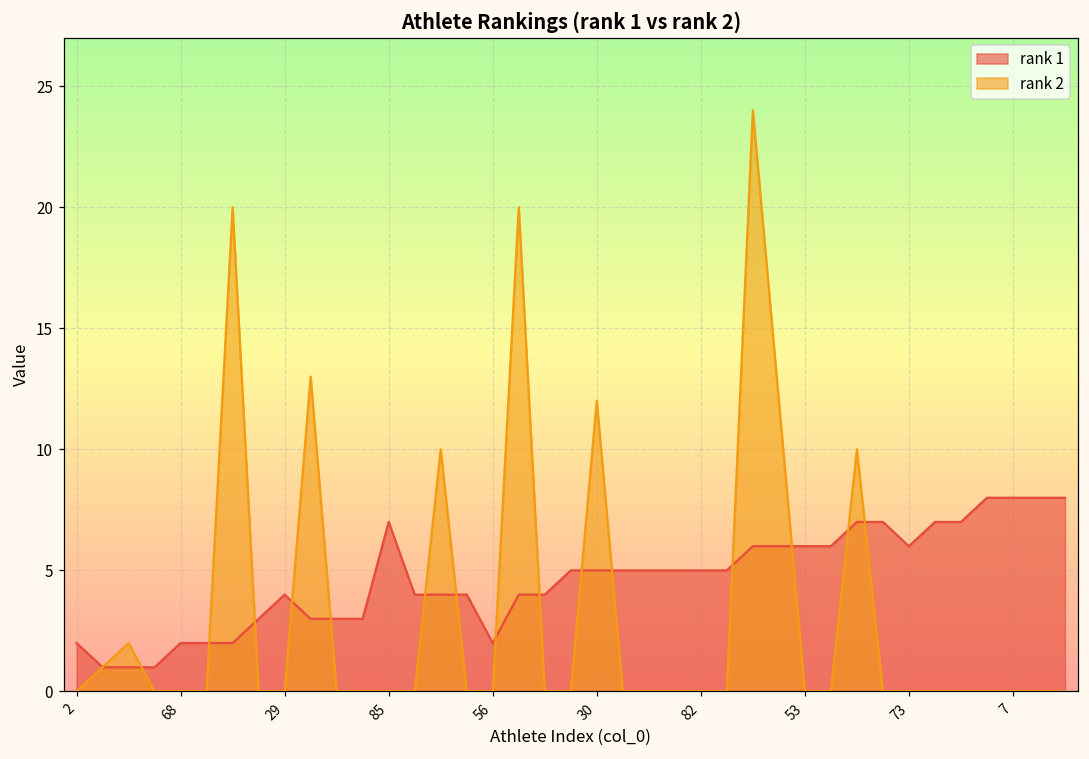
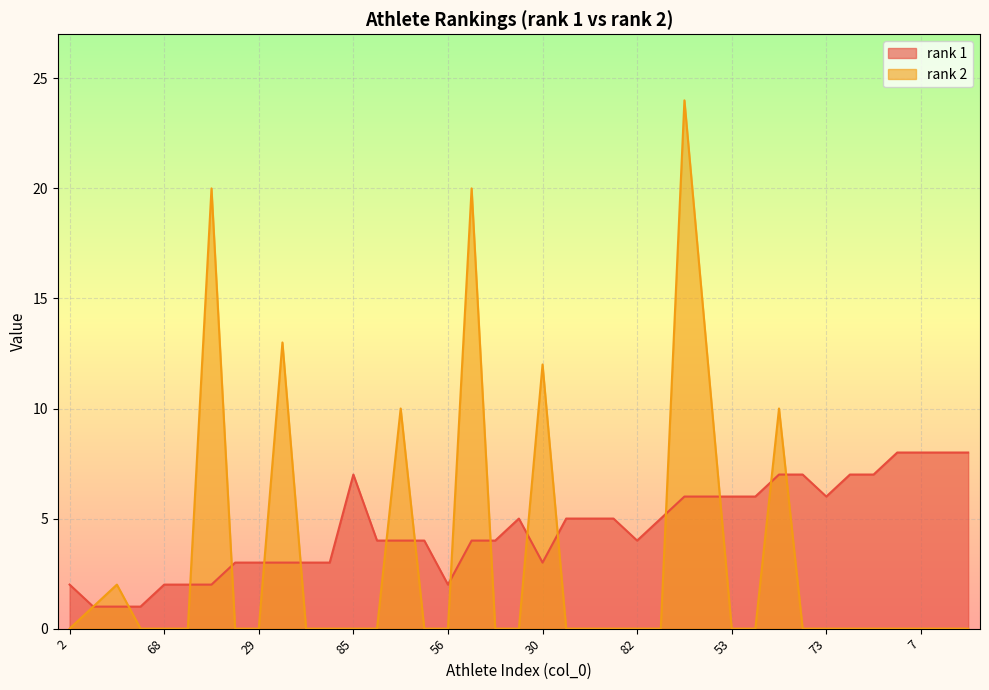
  {
    "rank 1": {
      "2": 2,
      "68": 2,
-     "29": 4,
+     "29": 3,
      "85": 7,
      "56": 2,
-     "30": 5,
-     "82": 5,
+     "30": 3,
+     "82": 4,
      "53": 6,
      "73": 6,
      "7": 8
    },
    "rank 2": {
      "2": 0,
      "68": 0,
      "29": 0,
      "85": 0,
      "56": 0,
      "30": 12,
      "82": 0,
      "53": 0,
      "73": 0,
      "7": 0
    }
  }
